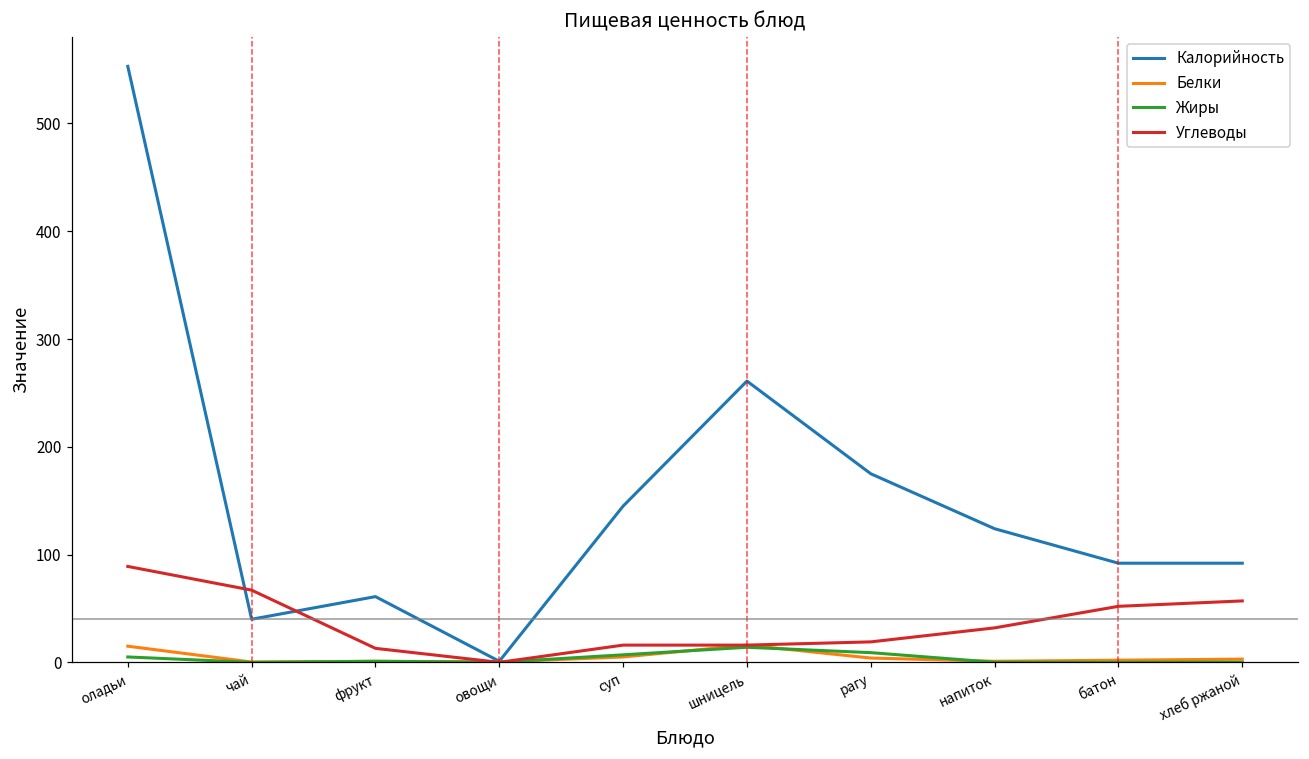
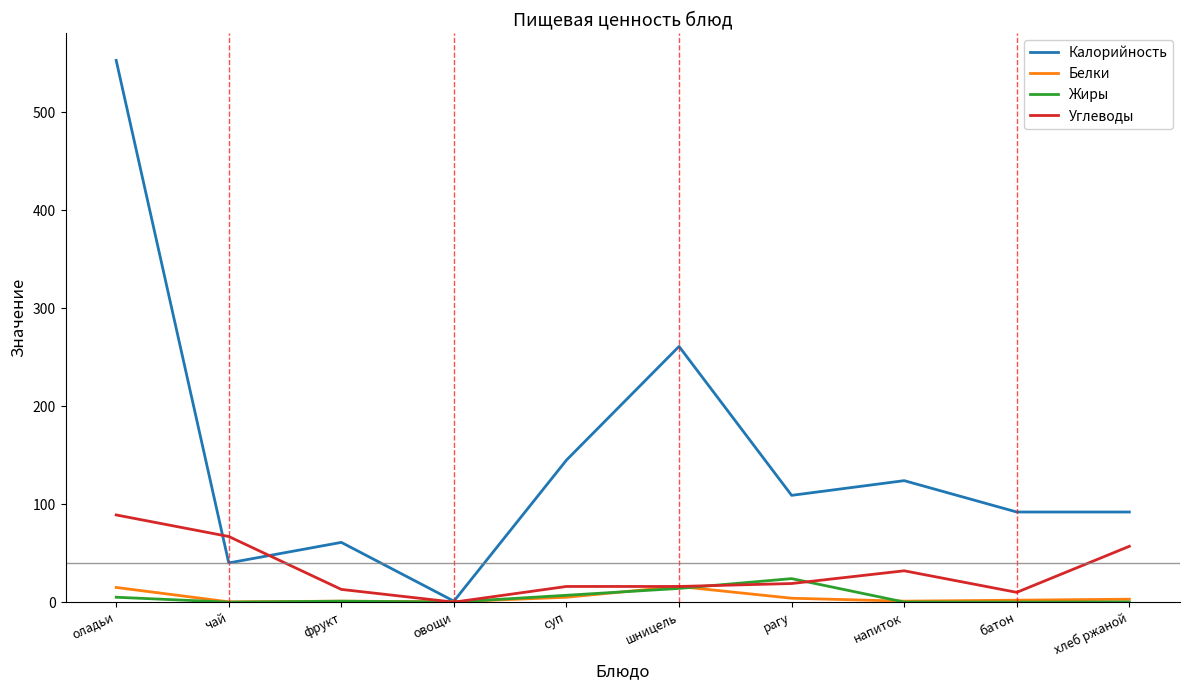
  {
    "Калорийность": {
      "оладьи": 550,
      "чай": 40,
      "фрукт": 60,
      "суп": 150,
      "шницель": 260,
-     "рагу": 180,
+     "рагу": 110,
      "напиток": 120,
      "батон": 90,
      "хлеб ржаной": 90
    },
    "Белки": {
      "оладьи": 20,
      "рагу": 0,
      "хлеб ржаной": 0
    },
    "Жиры": {
      "оладьи": 10,
-     "рагу": 10,
+     "рагу": 20,
      "хлеб ржаной": 0
    },
    "Углеводы": {
      "оладьи": 90,
      "чай": 70,
      "фрукт": 10,
      "суп": 20,
      "рагу": 20,
      "напиток": 30,
-     "батон": 50,
+     "батон": 10,
      "хлеб ржаной": 60
    }
  }
